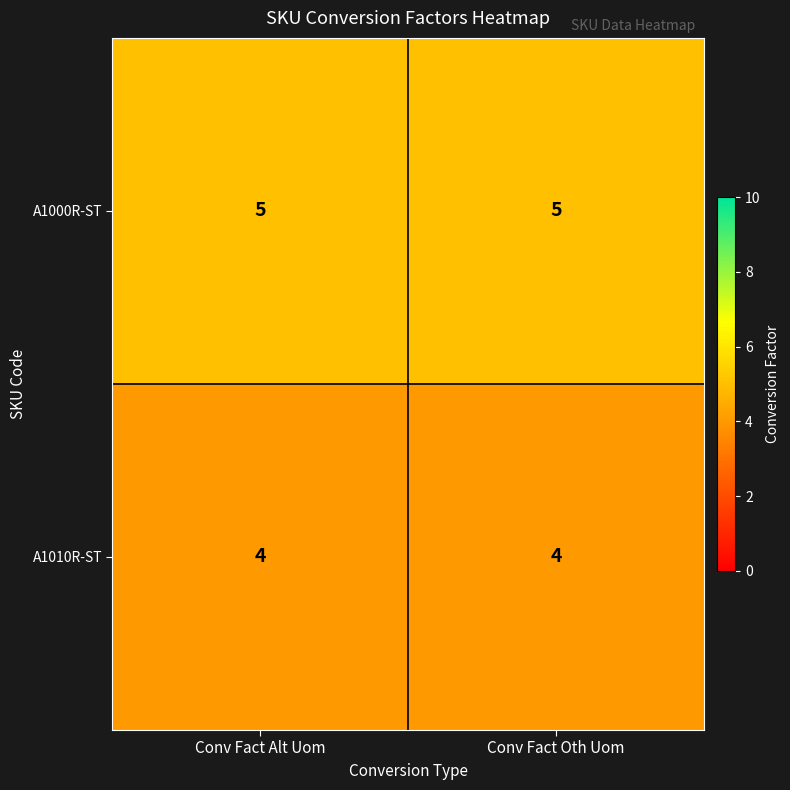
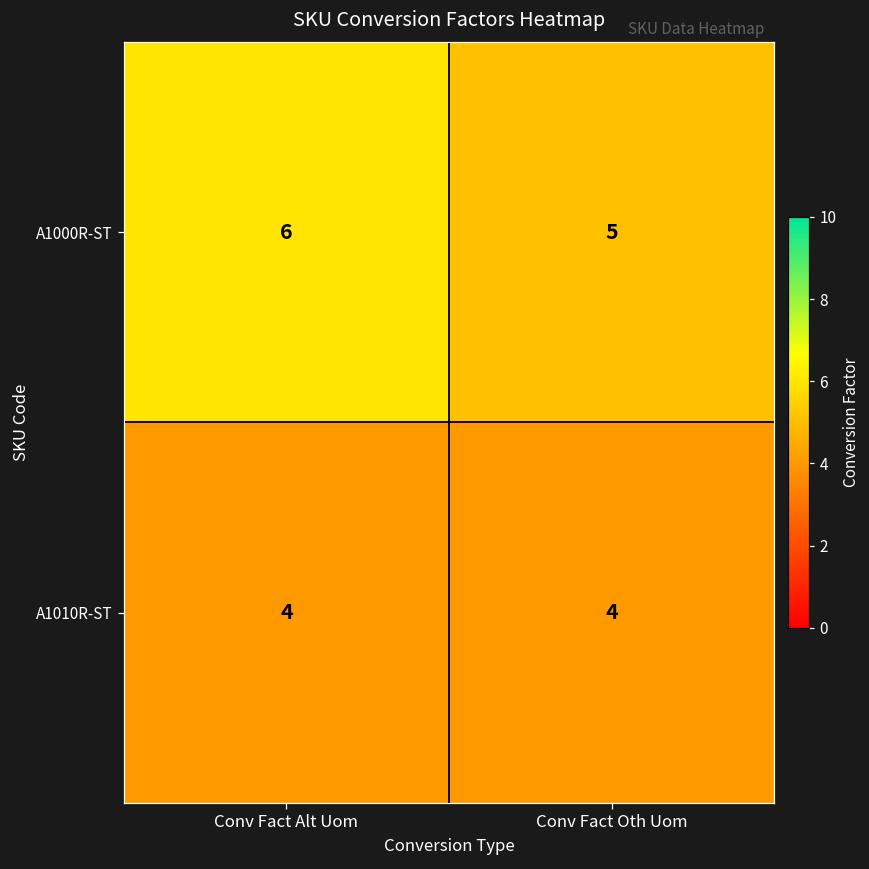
  {
    "A1000R-ST": {
-     "Conv Fact Alt Uom": 5,
+     "Conv Fact Alt Uom": 6,
      "Conv Fact Oth Uom": 5
    },
    "A1010R-ST": {
      "Conv Fact Alt Uom": 4,
      "Conv Fact Oth Uom": 4
    }
  }
